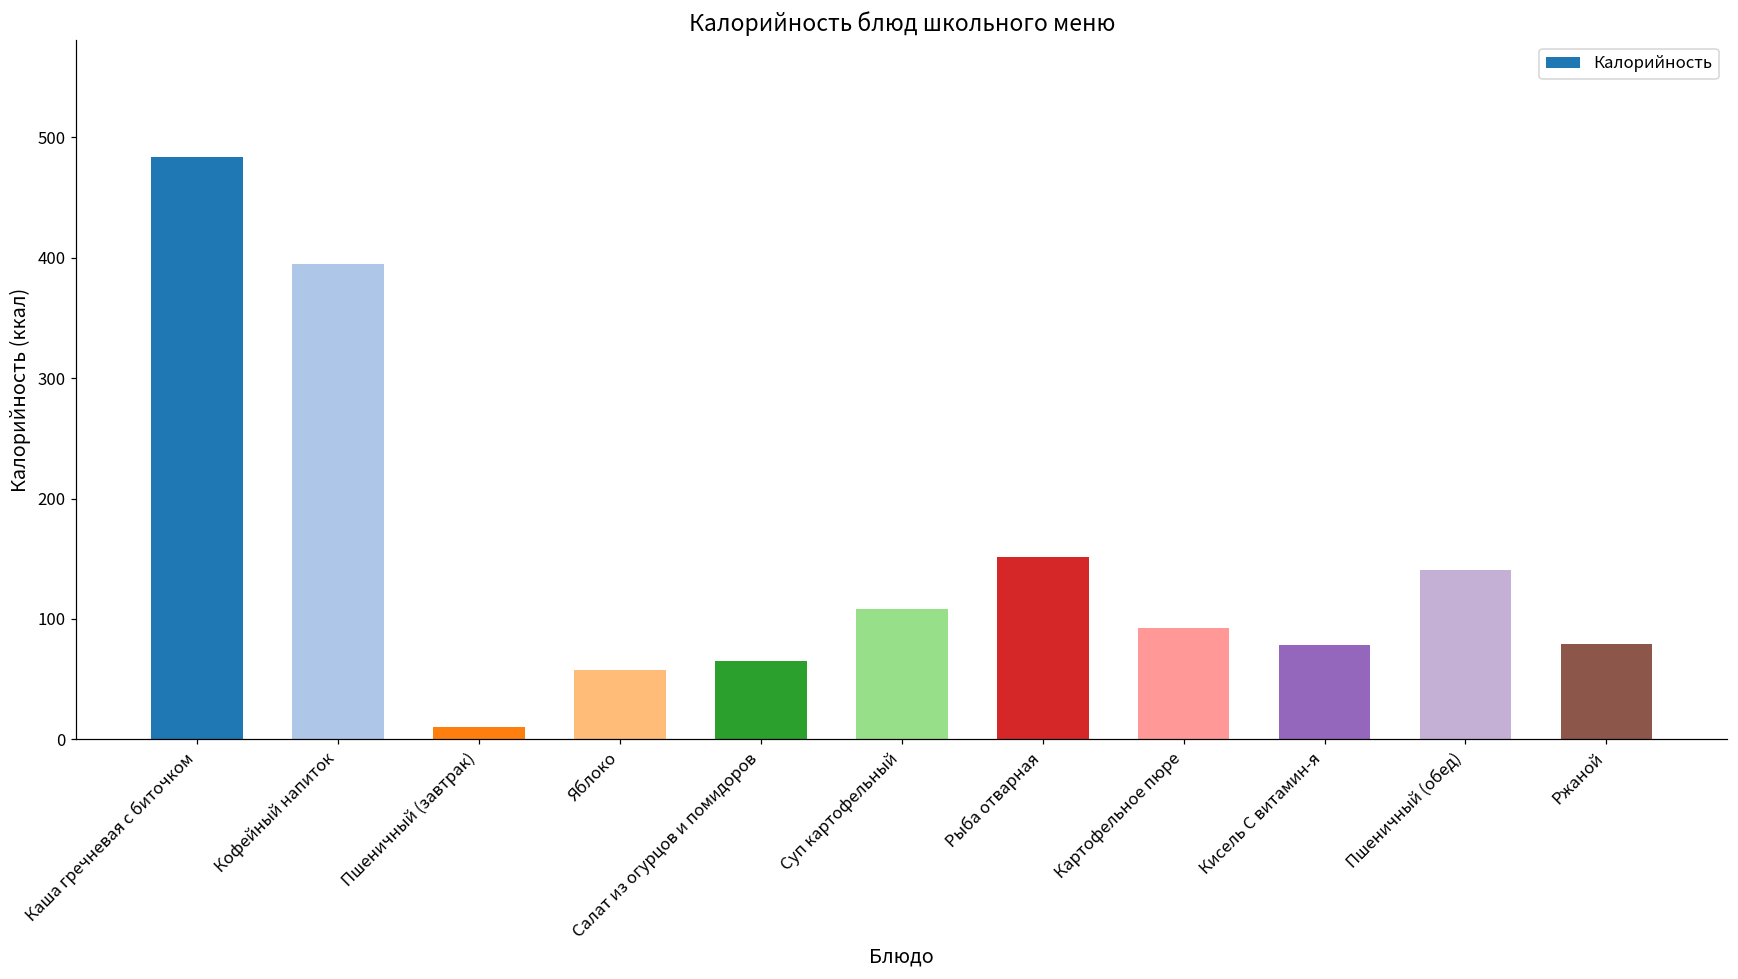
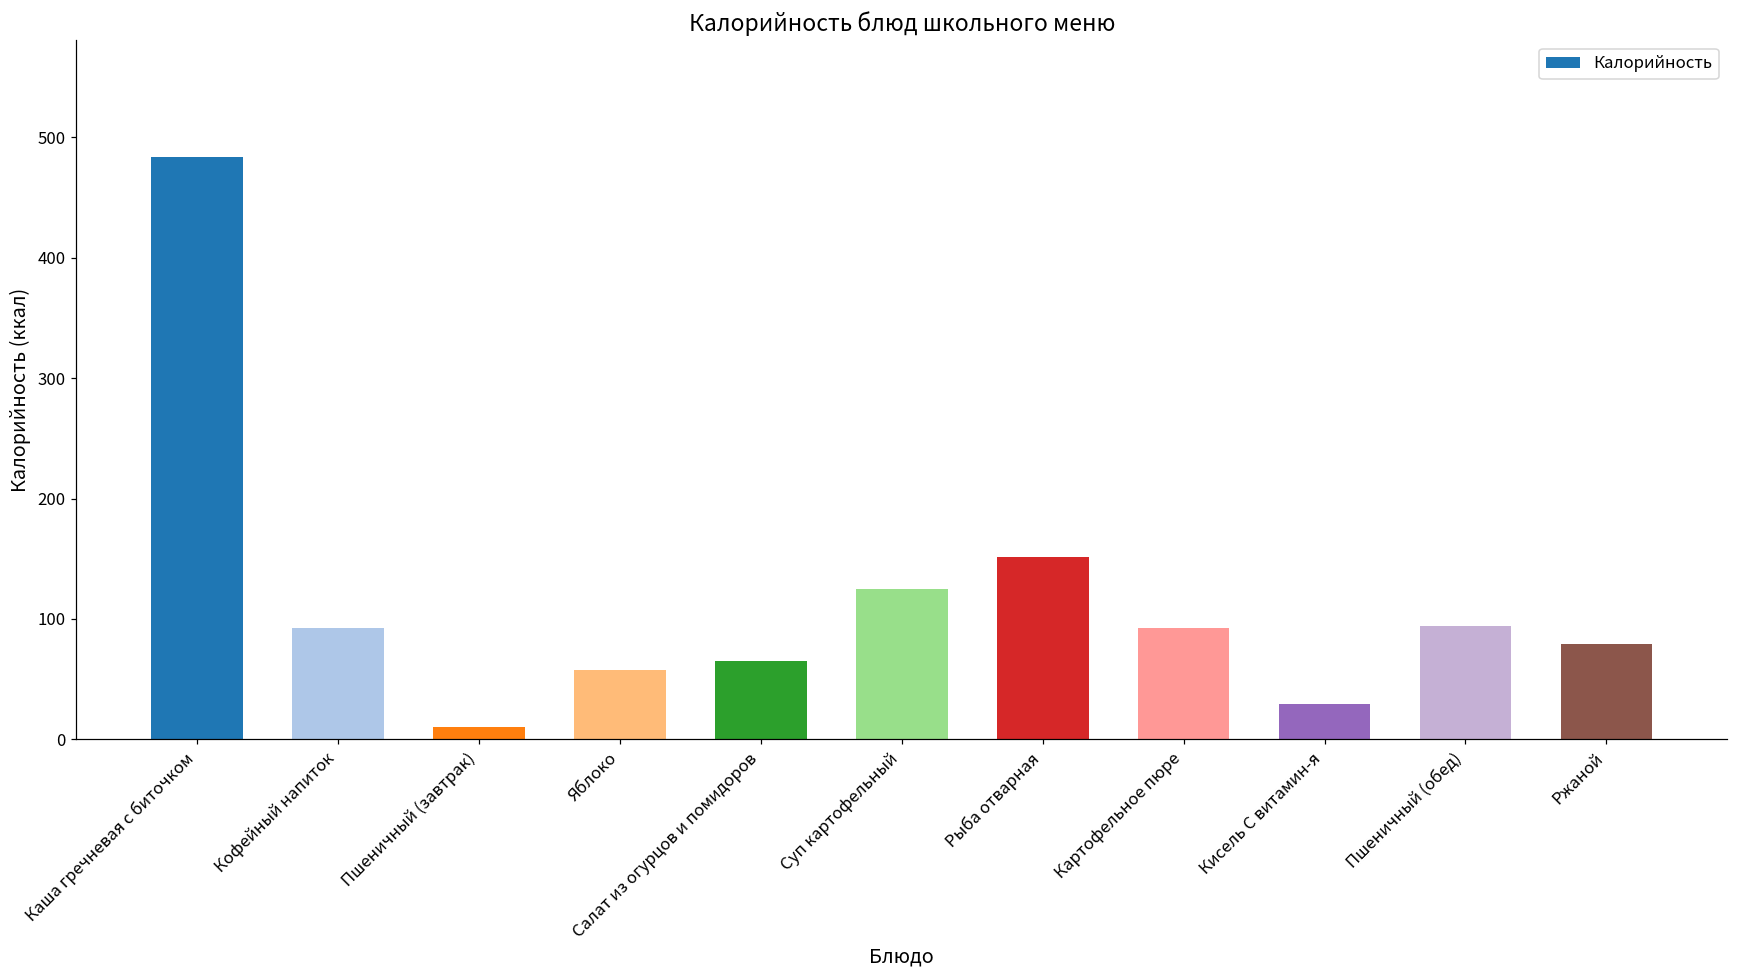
  {
    "Каша гречневая с биточком": 484,
-   "Кофейный напиток": 395,
+   "Кофейный напиток": 93,
    "Пшеничный (завтрак)": 10,
    "Яблоко": 58,
    "Салат из огурцов и помидоров": 65,
-   "Суп картофельный": 108,
+   "Суп картофельный": 125,
    "Рыба отварная": 152,
    "Картофельное пюре": 92,
-   "Кисель С витамин-я": 79,
-   "Пшеничный (обед)": 141,
+   "Кисель С витамин-я": 30,
+   "Пшеничный (обед)": 94,
    "Ржаной": 79
  }
